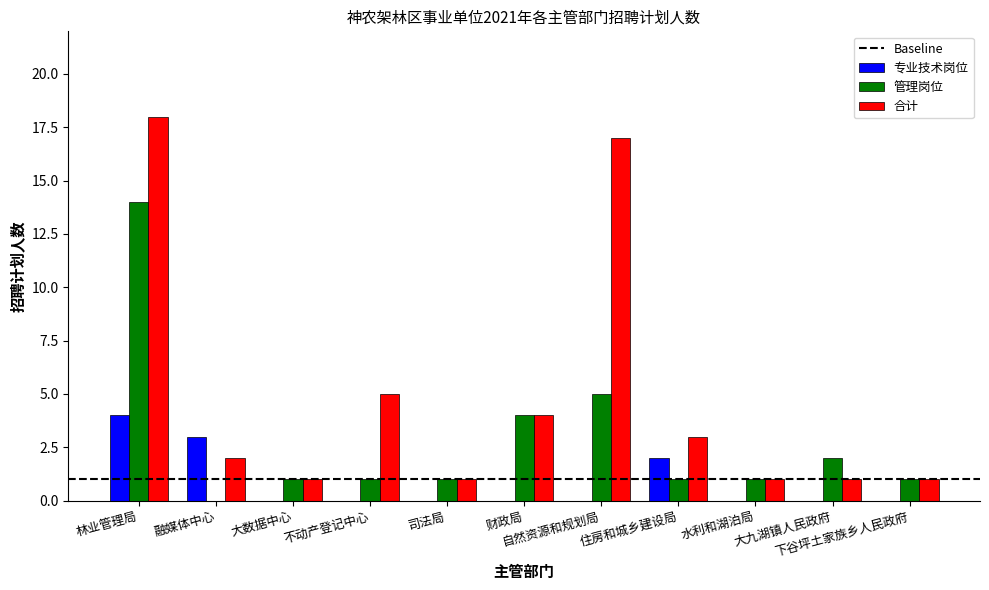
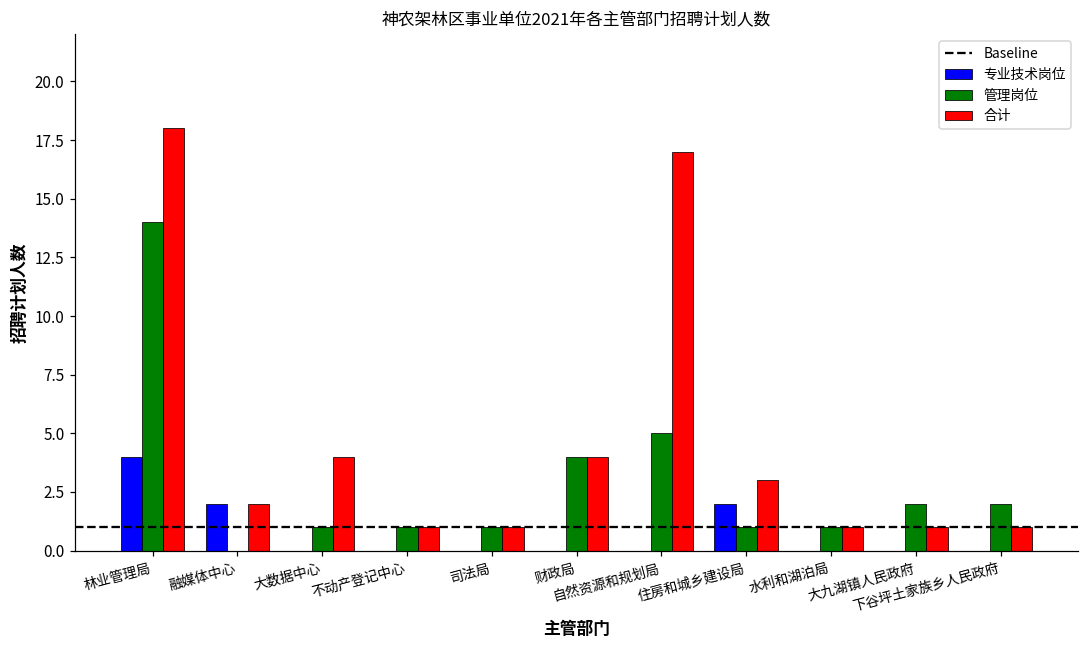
  {
    "专业技术岗位": {
      "林业管理局": 4,
-     "融媒体中心": 3,
+     "融媒体中心": 2,
      "大数据中心": 0,
      "不动产登记中心": 0,
      "司法局": 0,
      "财政局": 0,
      "自然资源和规划局": 0,
      "住房和城乡建设局": 2,
      "水利和湖泊局": 0,
      "大九湖镇人民政府": 0,
      "下谷坪土家族乡人民政府": 0
    },
    "管理岗位": {
      "林业管理局": 14,
      "融媒体中心": 0,
      "大数据中心": 1,
      "不动产登记中心": 1,
      "司法局": 1,
      "财政局": 4,
      "自然资源和规划局": 5,
      "住房和城乡建设局": 1,
      "水利和湖泊局": 1,
      "大九湖镇人民政府": 2,
-     "下谷坪土家族乡人民政府": 1
+     "下谷坪土家族乡人民政府": 2
    },
    "合计": {
      "林业管理局": 18,
      "融媒体中心": 2,
-     "大数据中心": 1,
-     "不动产登记中心": 5,
+     "大数据中心": 4,
+     "不动产登记中心": 1,
      "司法局": 1,
      "财政局": 4,
      "自然资源和规划局": 17,
      "住房和城乡建设局": 3,
      "水利和湖泊局": 1,
      "大九湖镇人民政府": 1,
      "下谷坪土家族乡人民政府": 1
    }
  }
